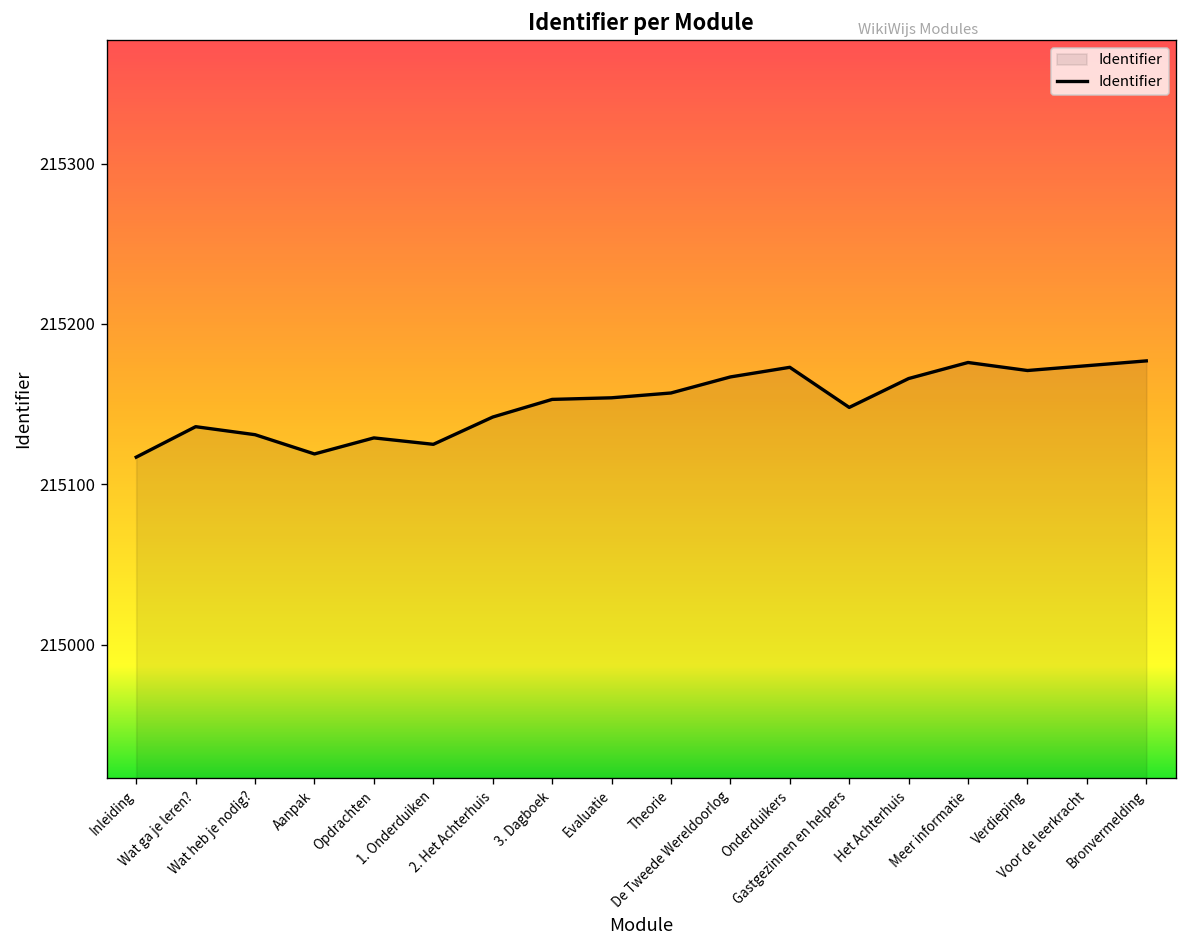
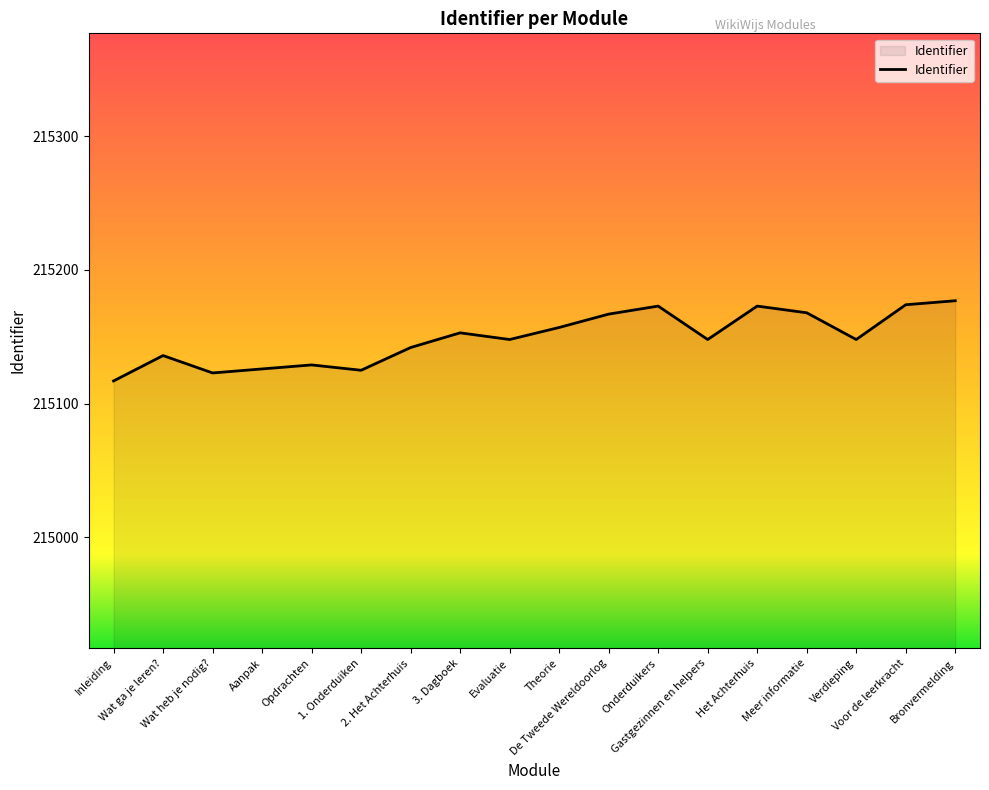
  {
    "Inleiding": 215117,
    "Wat ga je leren?": 215136,
-   "Wat heb je nodig?": 215131,
-   "Aanpak": 215119,
+   "Wat heb je nodig?": 215123,
+   "Aanpak": 215126,
    "Opdrachten": 215129,
    "1. Onderduiken": 215125,
    "2. Het Achterhuis": 215142,
    "3. Dagboek": 215153,
-   "Evaluatie": 215154,
+   "Evaluatie": 215148,
    "Theorie": 215157,
    "De Tweede Wereldoorlog": 215167,
    "Onderduikers": 215173,
    "Gastgezinnen en helpers": 215148,
-   "Het Achterhuis": 215166,
-   "Meer informatie": 215176,
-   "Verdieping": 215171,
+   "Het Achterhuis": 215173,
+   "Meer informatie": 215168,
+   "Verdieping": 215148,
    "Voor de leerkracht": 215174,
    "Bronvermelding": 215177
  }
